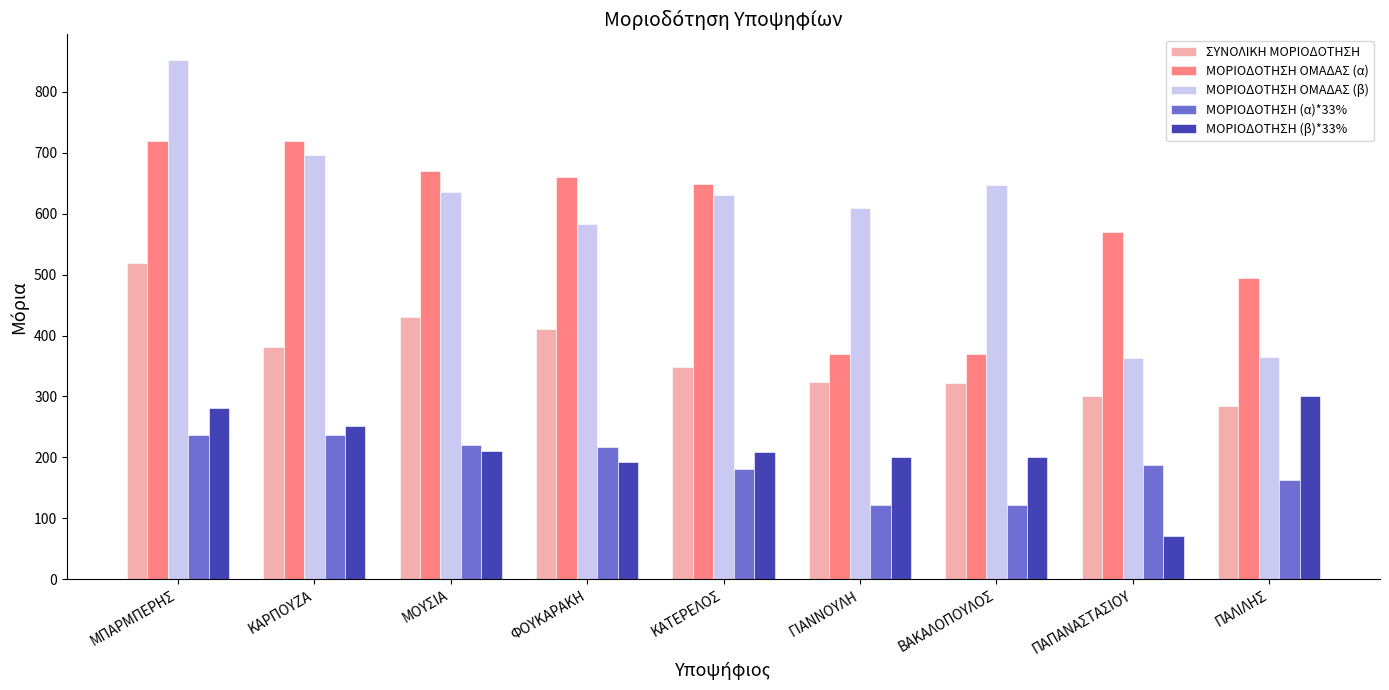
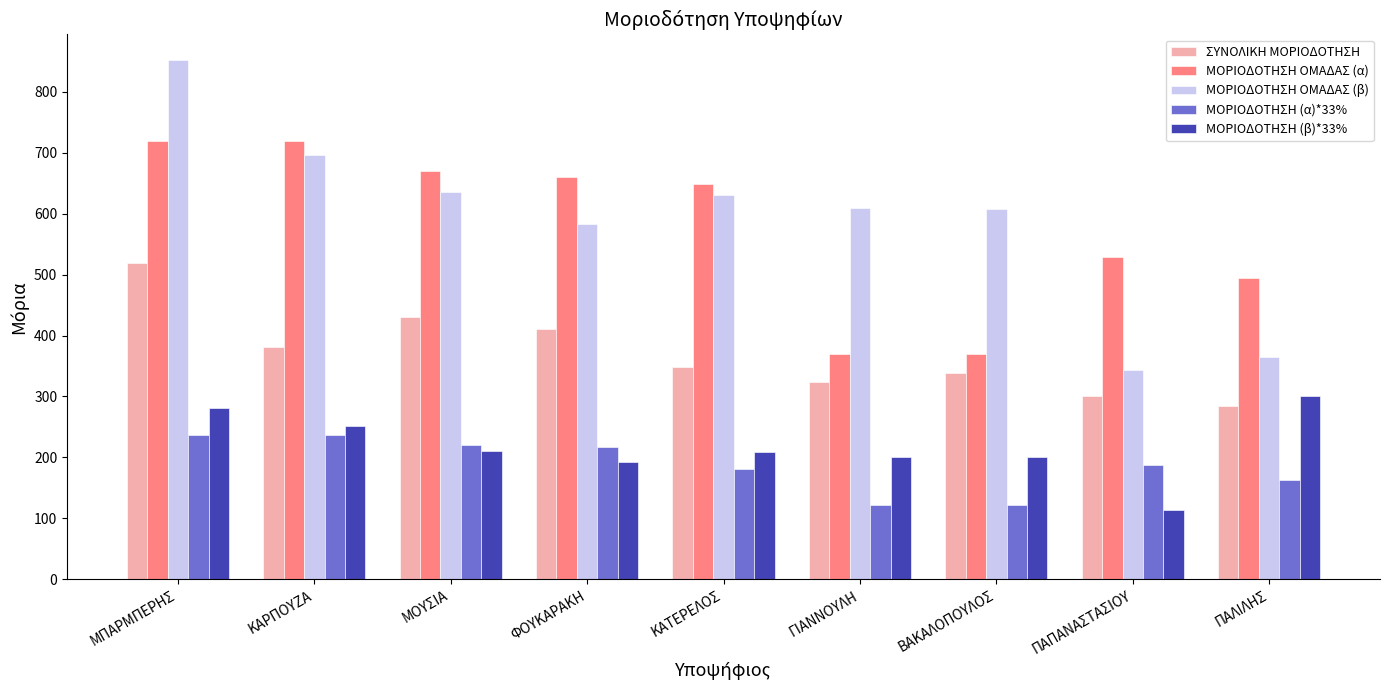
  {
    "ΣΥΝΟΛΙΚΗ ΜΟΡΙΟΔΟΤΗΣΗ": {
      "ΜΠΑΡΜΠΕΡΗΣ": 520,
      "ΚΑΡΠΟΥΖΑ": 380,
      "ΜΟΥΣΙΑ": 430,
      "ΦΟΥΚΑΡΑΚΗ": 410,
      "ΚΑΤΕΡΕΛΟΣ": 350,
      "ΓΙΑΝΝΟΥΛΗ": 320,
-     "ΒΑΚΑΛΟΠΟΥΛΟΣ": 320,
+     "ΒΑΚΑΛΟΠΟΥΛΟΣ": 340,
      "ΠΑΠΑΝΑΣΤΑΣΙΟΥ": 300,
      "ΠΑΛΙΛΗΣ": 280
    },
    "ΜΟΡΙΟΔΟΤΗΣΗ ΟΜΑΔΑΣ (α)": {
      "ΜΠΑΡΜΠΕΡΗΣ": 720,
      "ΚΑΡΠΟΥΖΑ": 720,
      "ΜΟΥΣΙΑ": 670,
      "ΦΟΥΚΑΡΑΚΗ": 660,
      "ΚΑΤΕΡΕΛΟΣ": 650,
      "ΓΙΑΝΝΟΥΛΗ": 370,
      "ΒΑΚΑΛΟΠΟΥΛΟΣ": 370,
-     "ΠΑΠΑΝΑΣΤΑΣΙΟΥ": 570,
+     "ΠΑΠΑΝΑΣΤΑΣΙΟΥ": 530,
      "ΠΑΛΙΛΗΣ": 500
    },
    "ΜΟΡΙΟΔΟΤΗΣΗ ΟΜΑΔΑΣ (β)": {
      "ΜΠΑΡΜΠΕΡΗΣ": 850,
      "ΚΑΡΠΟΥΖΑ": 700,
      "ΜΟΥΣΙΑ": 640,
      "ΦΟΥΚΑΡΑΚΗ": 580,
      "ΚΑΤΕΡΕΛΟΣ": 630,
      "ΓΙΑΝΝΟΥΛΗ": 610,
-     "ΒΑΚΑΛΟΠΟΥΛΟΣ": 650,
-     "ΠΑΠΑΝΑΣΤΑΣΙΟΥ": 360,
+     "ΒΑΚΑΛΟΠΟΥΛΟΣ": 610,
+     "ΠΑΠΑΝΑΣΤΑΣΙΟΥ": 340,
      "ΠΑΛΙΛΗΣ": 360
    },
    "ΜΟΡΙΟΔΟΤΗΣΗ (α)*33%": {
      "ΜΠΑΡΜΠΕΡΗΣ": 240,
      "ΚΑΡΠΟΥΖΑ": 240,
      "ΜΟΥΣΙΑ": 220,
      "ΦΟΥΚΑΡΑΚΗ": 220,
      "ΚΑΤΕΡΕΛΟΣ": 180,
      "ΓΙΑΝΝΟΥΛΗ": 120,
      "ΒΑΚΑΛΟΠΟΥΛΟΣ": 120,
      "ΠΑΠΑΝΑΣΤΑΣΙΟΥ": 190,
      "ΠΑΛΙΛΗΣ": 160
    },
    "ΜΟΡΙΟΔΟΤΗΣΗ (β)*33%": {
      "ΜΠΑΡΜΠΕΡΗΣ": 280,
      "ΚΑΡΠΟΥΖΑ": 250,
      "ΜΟΥΣΙΑ": 210,
      "ΦΟΥΚΑΡΑΚΗ": 190,
      "ΚΑΤΕΡΕΛΟΣ": 210,
      "ΓΙΑΝΝΟΥΛΗ": 200,
      "ΒΑΚΑΛΟΠΟΥΛΟΣ": 200,
-     "ΠΑΠΑΝΑΣΤΑΣΙΟΥ": 70,
+     "ΠΑΠΑΝΑΣΤΑΣΙΟΥ": 110,
      "ΠΑΛΙΛΗΣ": 300
    }
  }
